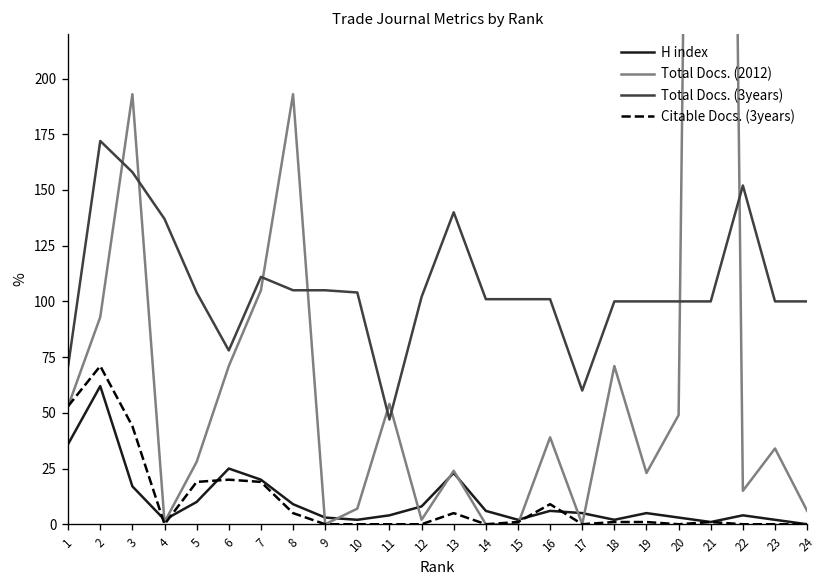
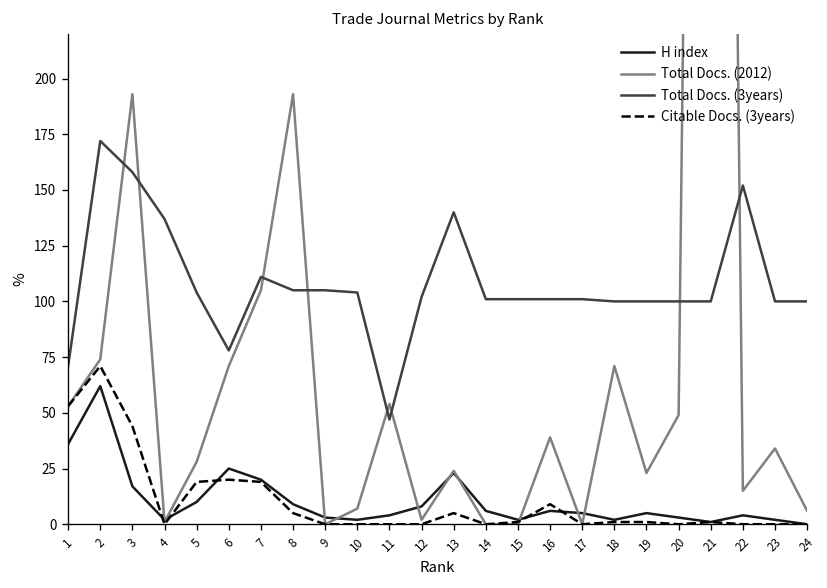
  {
    "Total Docs. (2012)": {
-     "2": 93,
+     "2": 74,
      "3": 193,
      "5": 28,
      "6": 71,
      "7": 105,
      "8": 193,
      "10": 7,
      "11": 54,
      "12": 2,
      "16": 39,
      "18": 71,
      "19": 23,
      "20": 49,
      "22": 15,
      "23": 34,
      "24": 6
    },
    "Total Docs. (3years)": {
      "1": 71,
      "2": 172,
      "3": 158,
      "4": 137,
      "5": 104,
      "6": 78,
      "7": 111,
      "8": 105,
      "9": 105,
      "10": 104,
      "11": 47,
      "12": 102,
      "13": 140,
      "14": 101,
      "15": 101,
      "16": 101,
-     "17": 60,
+     "17": 101,
      "18": 100,
      "19": 100,
      "20": 100,
      "21": 100,
      "22": 152,
      "23": 100,
      "24": 100
    }
  }
